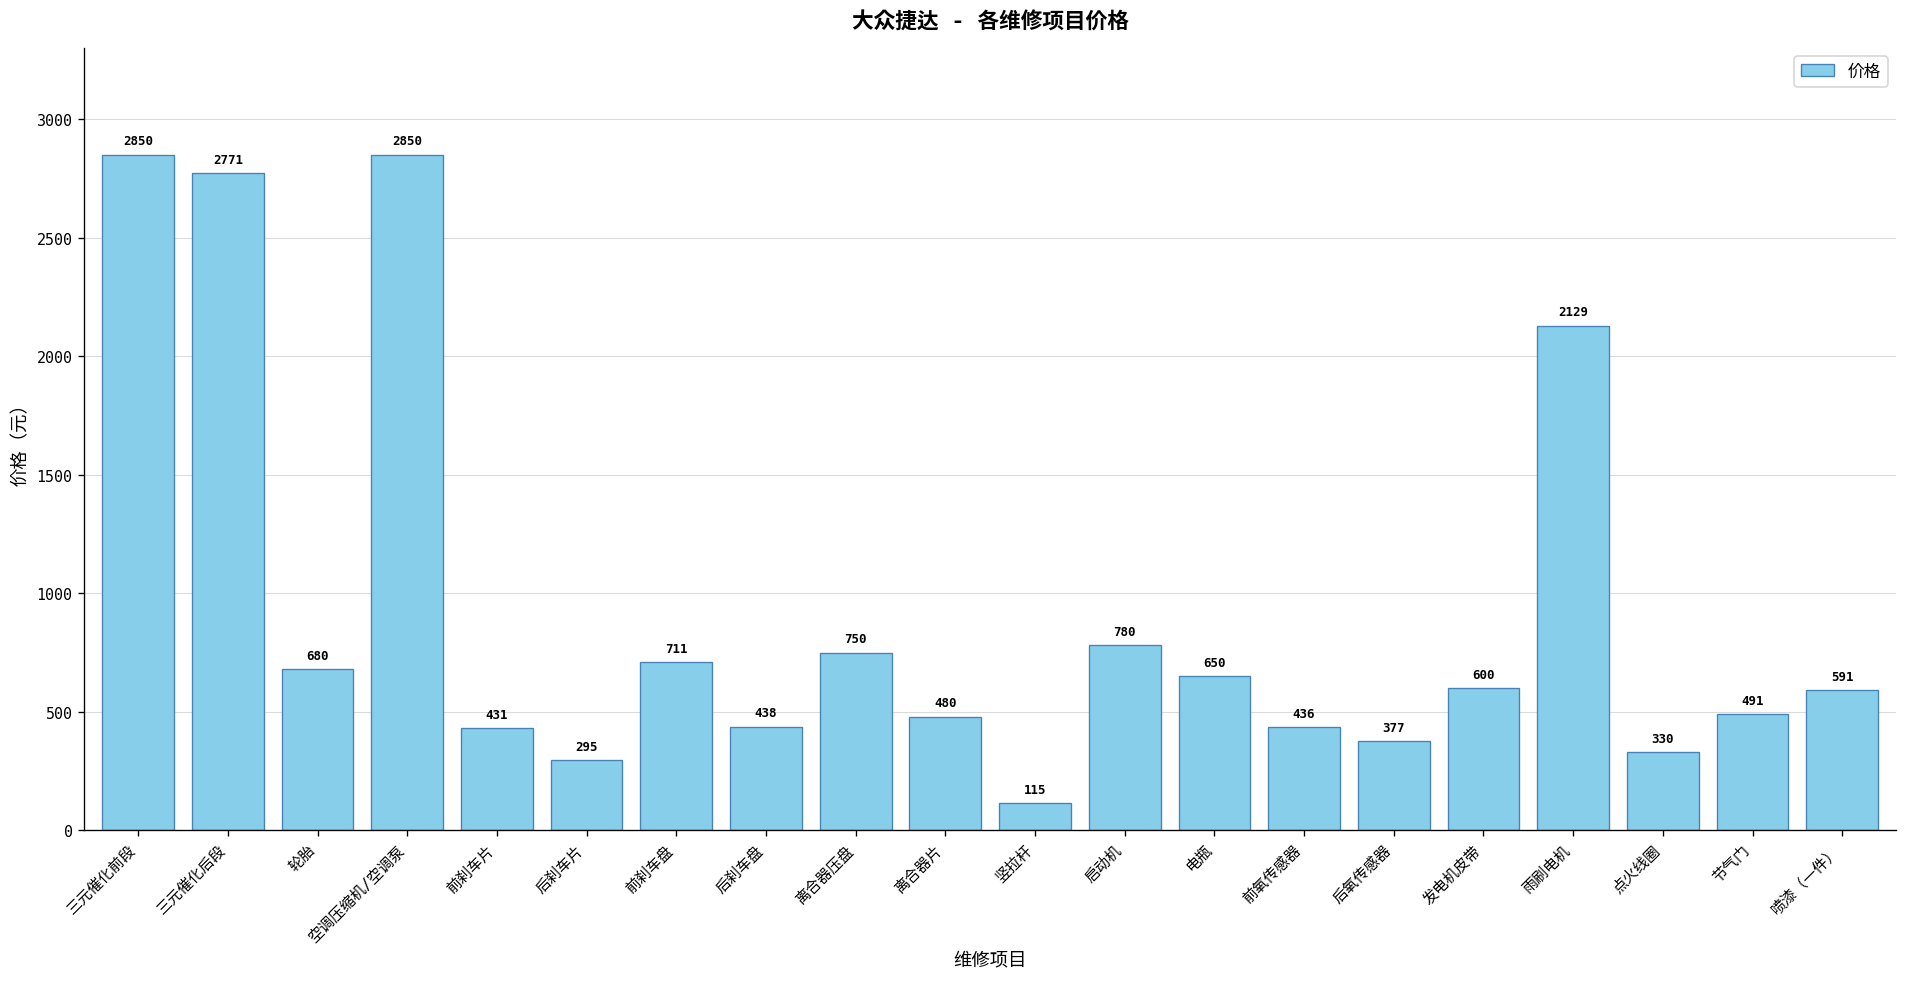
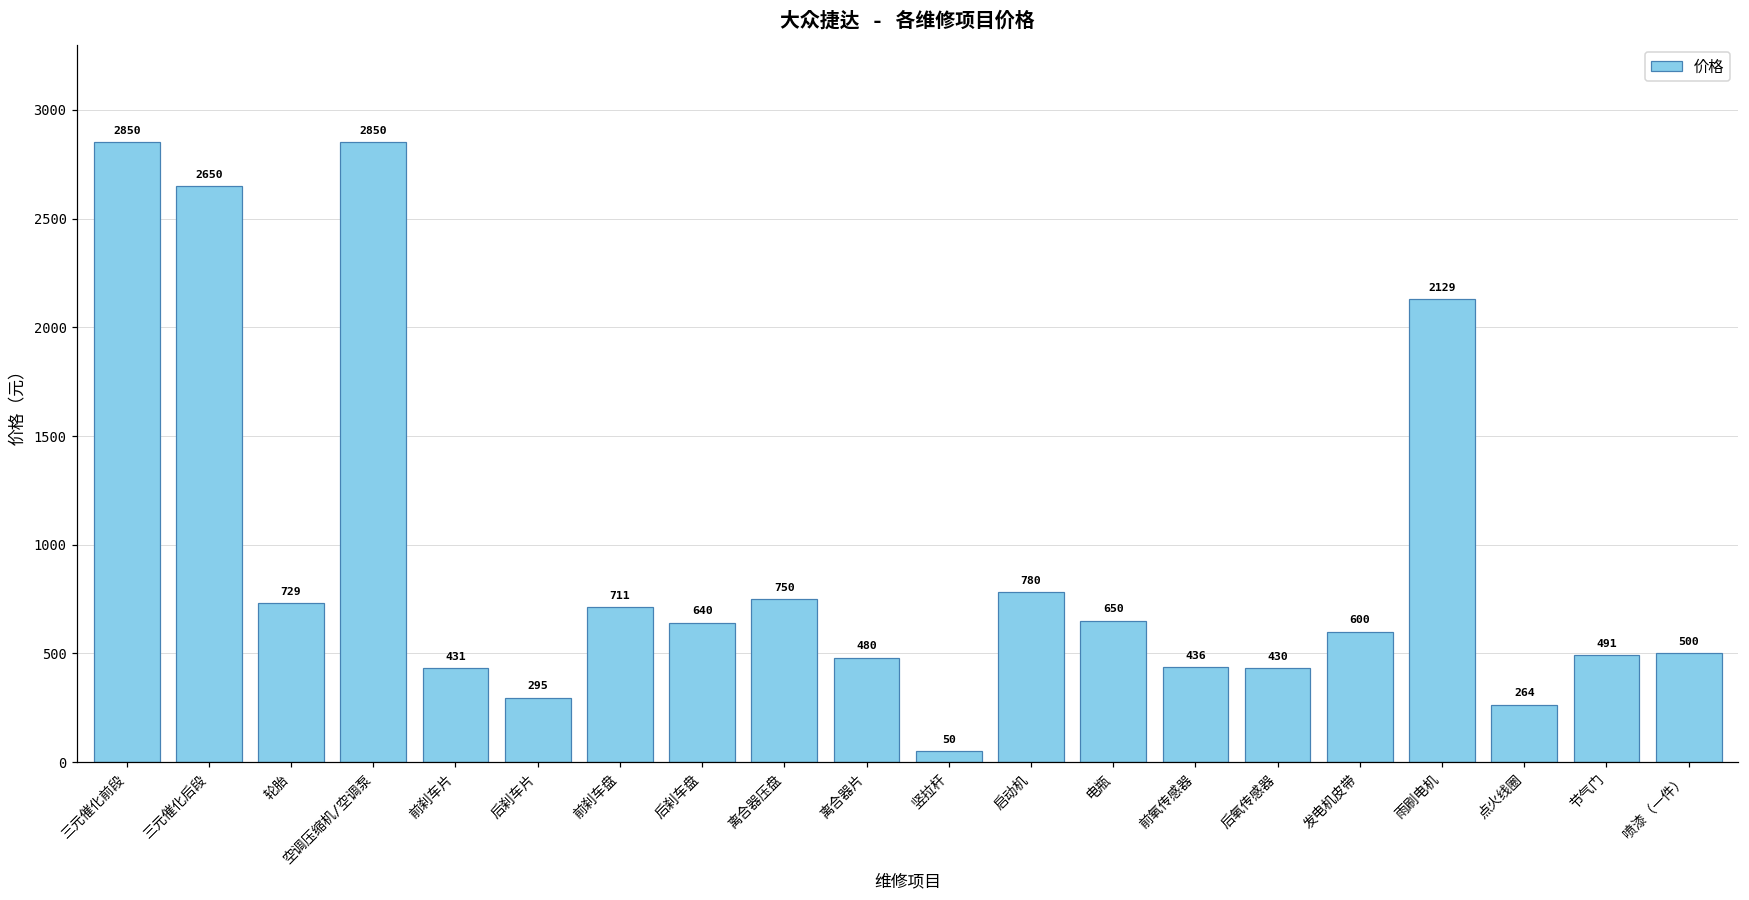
  {
    "三元催化前段": 2850,
-   "三元催化后段": 2771,
-   "轮胎": 680,
+   "三元催化后段": 2650,
+   "轮胎": 729,
    "空调压缩机/空调泵": 2850,
    "前刹车片": 431,
    "后刹车片": 295,
    "前刹车盘": 711,
-   "后刹车盘": 438,
+   "后刹车盘": 640,
    "离合器压盘": 750,
    "离合器片": 480,
-   "竖拉杆": 115,
+   "竖拉杆": 50,
    "启动机": 780,
    "电瓶": 650,
    "前氧传感器": 436,
-   "后氧传感器": 377,
+   "后氧传感器": 430,
    "发电机皮带": 600,
    "雨刷电机": 2129,
-   "点火线圈": 330,
+   "点火线圈": 264,
    "节气门": 491,
-   "喷漆（一件）": 591
+   "喷漆（一件）": 500
  }
